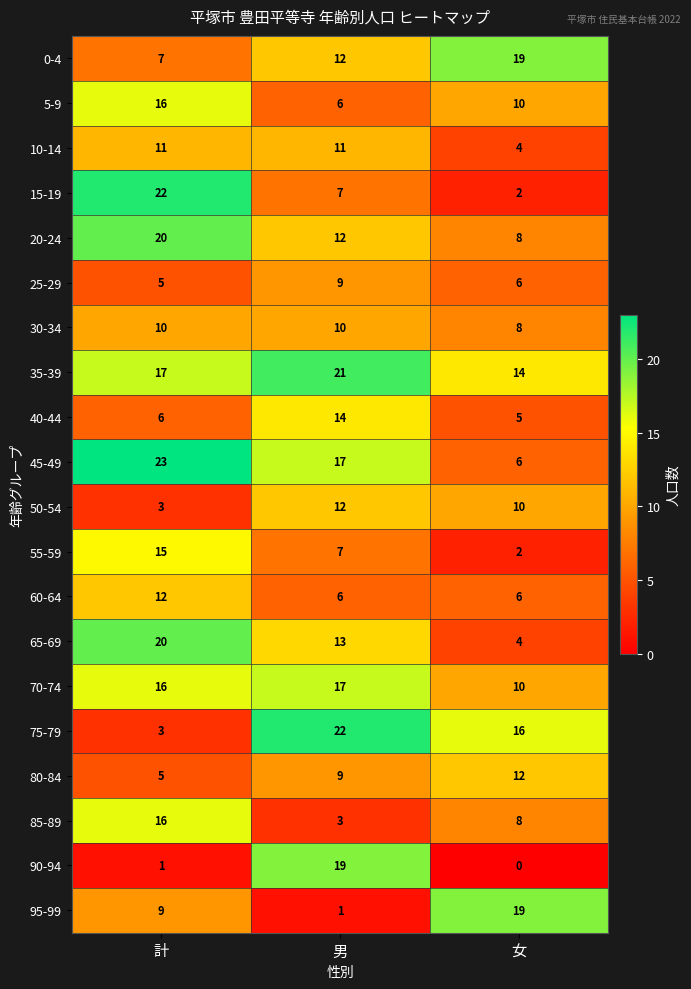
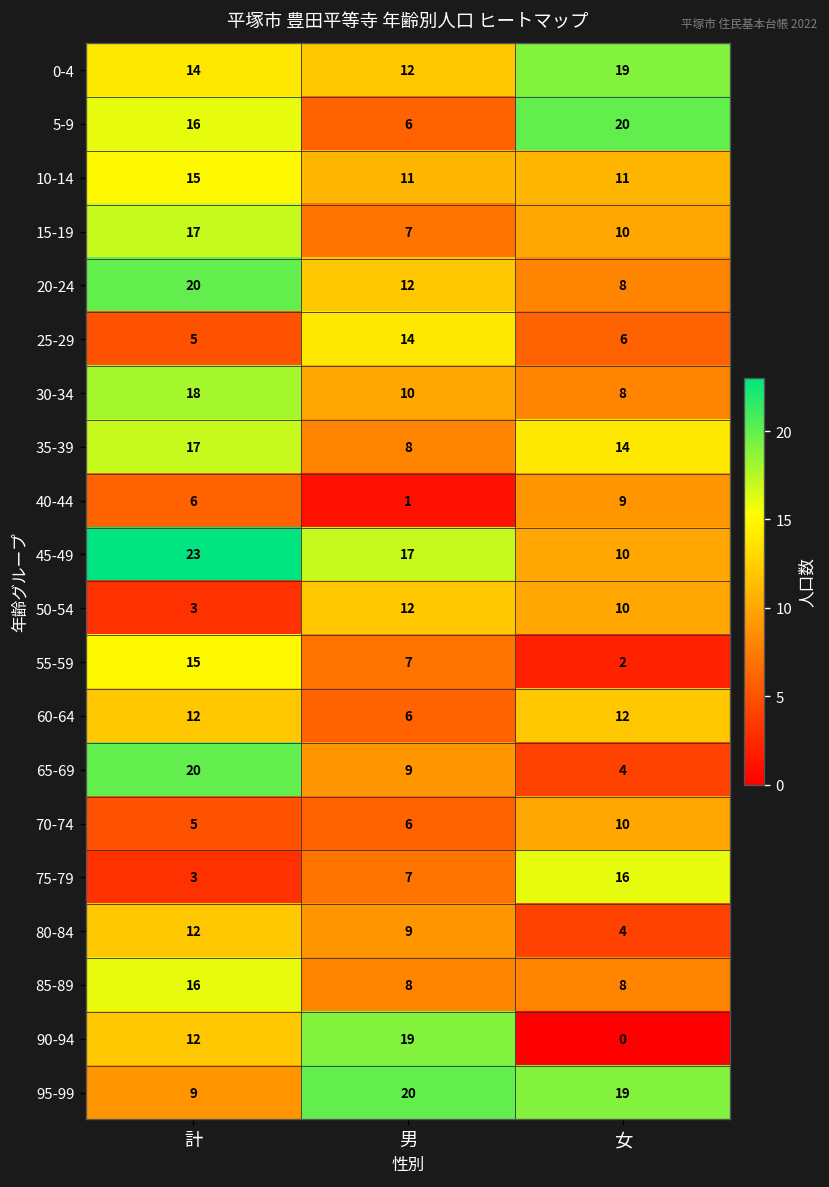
  {
    "0-4": {
-     "計": 7,
+     "計": 14,
      "男": 12,
      "女": 19
    },
    "5-9": {
      "計": 16,
      "男": 6,
-     "女": 10
+     "女": 20
    },
    "10-14": {
-     "計": 11,
+     "計": 15,
      "男": 11,
-     "女": 4
+     "女": 11
    },
    "15-19": {
-     "計": 22,
+     "計": 17,
      "男": 7,
-     "女": 2
+     "女": 10
    },
    "20-24": {
      "計": 20,
      "男": 12,
      "女": 8
    },
    "25-29": {
      "計": 5,
-     "男": 9,
+     "男": 14,
      "女": 6
    },
    "30-34": {
-     "計": 10,
+     "計": 18,
      "男": 10,
      "女": 8
    },
    "35-39": {
      "計": 17,
-     "男": 21,
+     "男": 8,
      "女": 14
    },
    "40-44": {
      "計": 6,
-     "男": 14,
-     "女": 5
+     "男": 1,
+     "女": 9
    },
    "45-49": {
      "計": 23,
      "男": 17,
-     "女": 6
+     "女": 10
    },
    "50-54": {
      "計": 3,
      "男": 12,
      "女": 10
    },
    "55-59": {
      "計": 15,
      "男": 7,
      "女": 2
    },
    "60-64": {
      "計": 12,
      "男": 6,
-     "女": 6
+     "女": 12
    },
    "65-69": {
      "計": 20,
-     "男": 13,
+     "男": 9,
      "女": 4
    },
    "70-74": {
-     "計": 16,
-     "男": 17,
+     "計": 5,
+     "男": 6,
      "女": 10
    },
    "75-79": {
      "計": 3,
-     "男": 22,
+     "男": 7,
      "女": 16
    },
    "80-84": {
-     "計": 5,
+     "計": 12,
      "男": 9,
-     "女": 12
+     "女": 4
    },
    "85-89": {
      "計": 16,
-     "男": 3,
+     "男": 8,
      "女": 8
    },
    "90-94": {
-     "計": 1,
+     "計": 12,
      "男": 19,
      "女": 0
    },
    "95-99": {
      "計": 9,
-     "男": 1,
+     "男": 20,
      "女": 19
    }
  }
